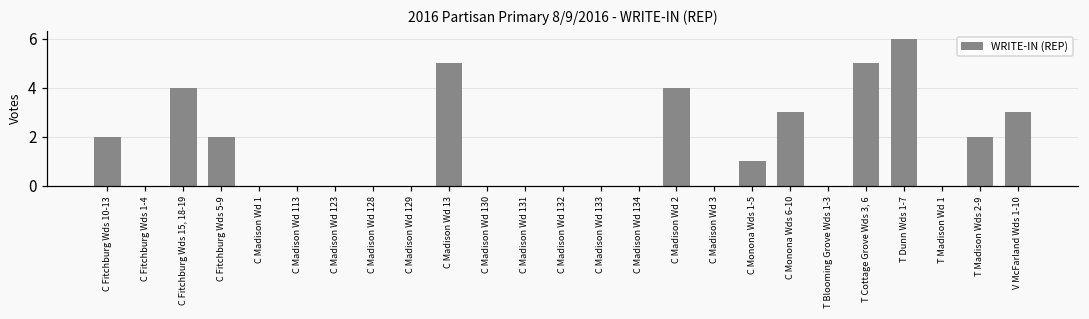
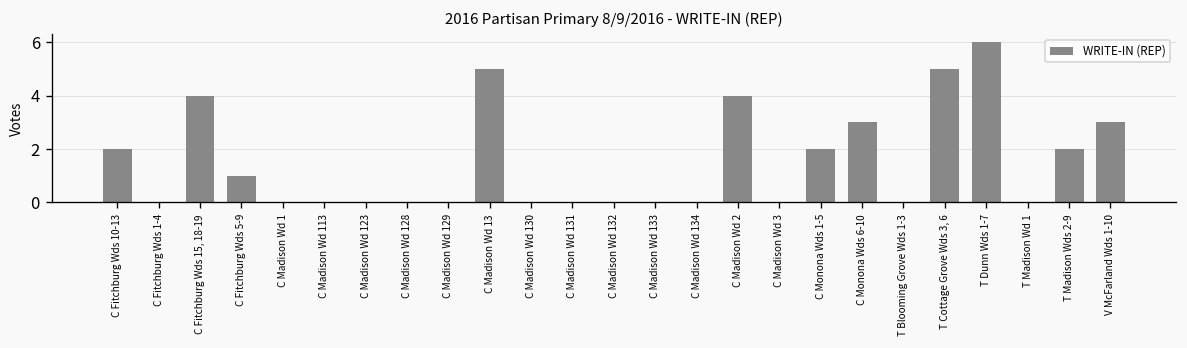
  {
    "C Fitchburg Wds 10-13": 2,
    "C Fitchburg Wds 1-4": 0,
    "C Fitchburg Wds 15, 18-19": 4,
-   "C Fitchburg Wds 5-9": 2,
+   "C Fitchburg Wds 5-9": 1,
    "C Madison Wd 1": 0,
    "C Madison Wd 113": 0,
    "C Madison Wd 123": 0,
    "C Madison Wd 128": 0,
    "C Madison Wd 129": 0,
    "C Madison Wd 13": 5,
    "C Madison Wd 130": 0,
    "C Madison Wd 131": 0,
    "C Madison Wd 132": 0,
    "C Madison Wd 133": 0,
    "C Madison Wd 134": 0,
    "C Madison Wd 2": 4,
    "C Madison Wd 3": 0,
-   "C Monona Wds 1-5": 1,
+   "C Monona Wds 1-5": 2,
    "C Monona Wds 6-10": 3,
    "T Blooming Grove Wds 1-3": 0,
    "T Cottage Grove Wds 3, 6": 5,
    "T Dunn Wds 1-7": 6,
    "T Madison Wd 1": 0,
    "T Madison Wds 2-9": 2,
    "V McFarland Wds 1-10": 3
  }
